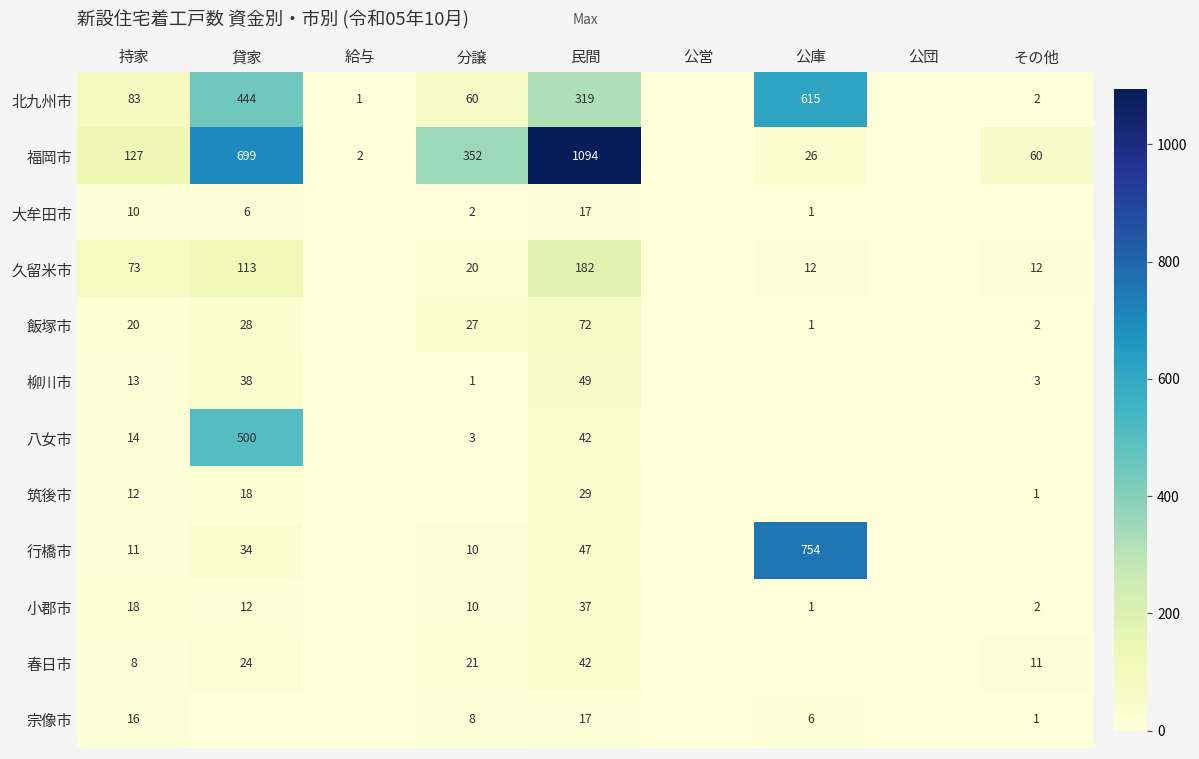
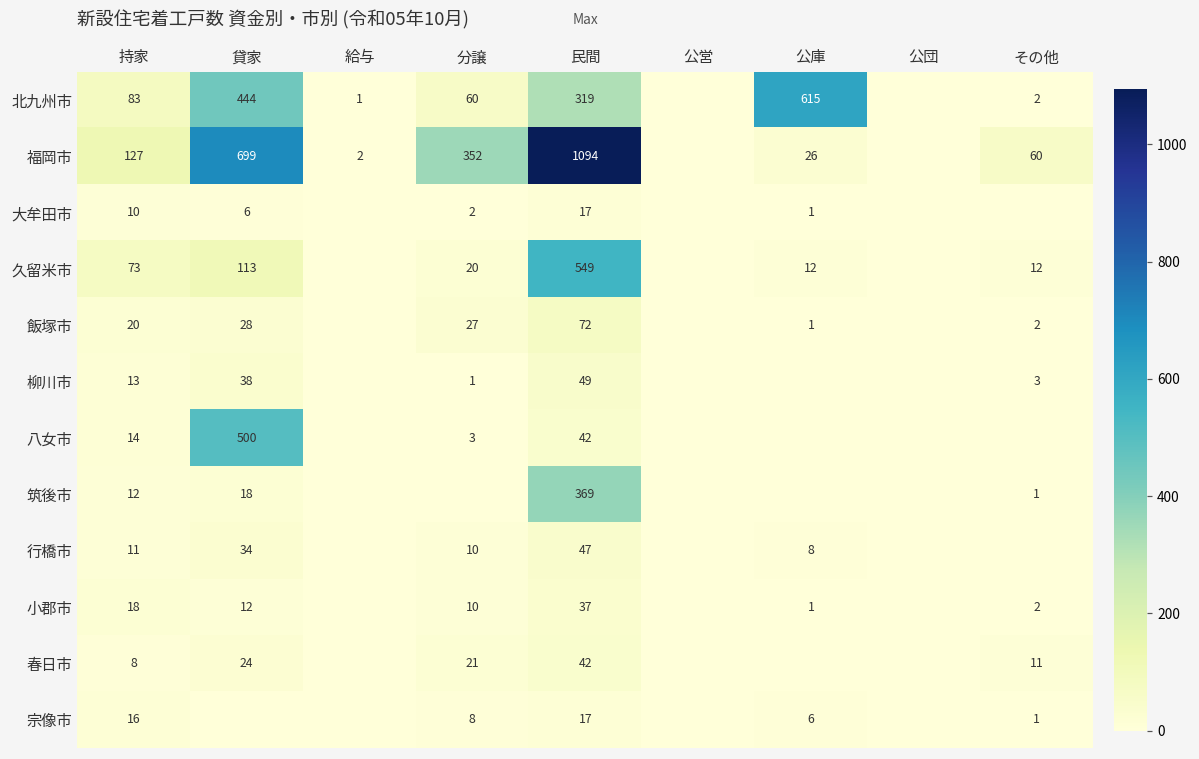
  {
    "北九州市": {
      "持家": 83,
      "貸家": 444,
      "給与": 1,
      "分譲": 60,
      "民間": 319,
      "公庫": 615,
      "その他": 2
    },
    "福岡市": {
      "持家": 127,
      "貸家": 699,
      "給与": 2,
      "分譲": 352,
      "民間": 1094,
      "公庫": 26,
      "その他": 60
    },
    "大牟田市": {
      "持家": 10,
      "貸家": 6,
      "分譲": 2,
      "民間": 17,
      "公庫": 1
    },
    "久留米市": {
      "持家": 73,
      "貸家": 113,
      "分譲": 20,
-     "民間": 182,
+     "民間": 549,
      "公庫": 12,
      "その他": 12
    },
    "飯塚市": {
      "持家": 20,
      "貸家": 28,
      "分譲": 27,
      "民間": 72,
      "公庫": 1,
      "その他": 2
    },
    "柳川市": {
      "持家": 13,
      "貸家": 38,
      "分譲": 1,
      "民間": 49,
      "その他": 3
    },
    "八女市": {
      "持家": 14,
      "貸家": 500,
      "分譲": 3,
      "民間": 42
    },
    "筑後市": {
      "持家": 12,
      "貸家": 18,
-     "民間": 29,
+     "民間": 369,
      "その他": 1
    },
    "行橋市": {
      "持家": 11,
      "貸家": 34,
      "分譲": 10,
      "民間": 47,
-     "公庫": 754
+     "公庫": 8
    },
    "小郡市": {
      "持家": 18,
      "貸家": 12,
      "分譲": 10,
      "民間": 37,
      "公庫": 1,
      "その他": 2
    },
    "春日市": {
      "持家": 8,
      "貸家": 24,
      "分譲": 21,
      "民間": 42,
      "その他": 11
    },
    "宗像市": {
      "持家": 16,
      "分譲": 8,
      "民間": 17,
      "公庫": 6,
      "その他": 1
    }
  }
